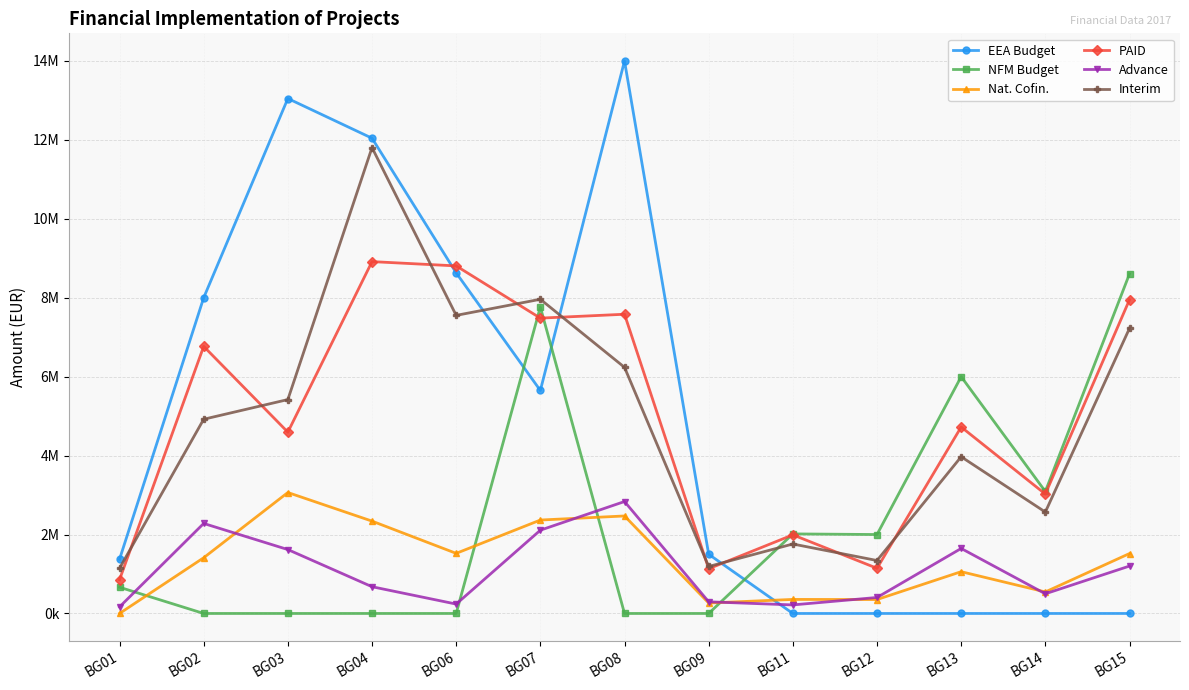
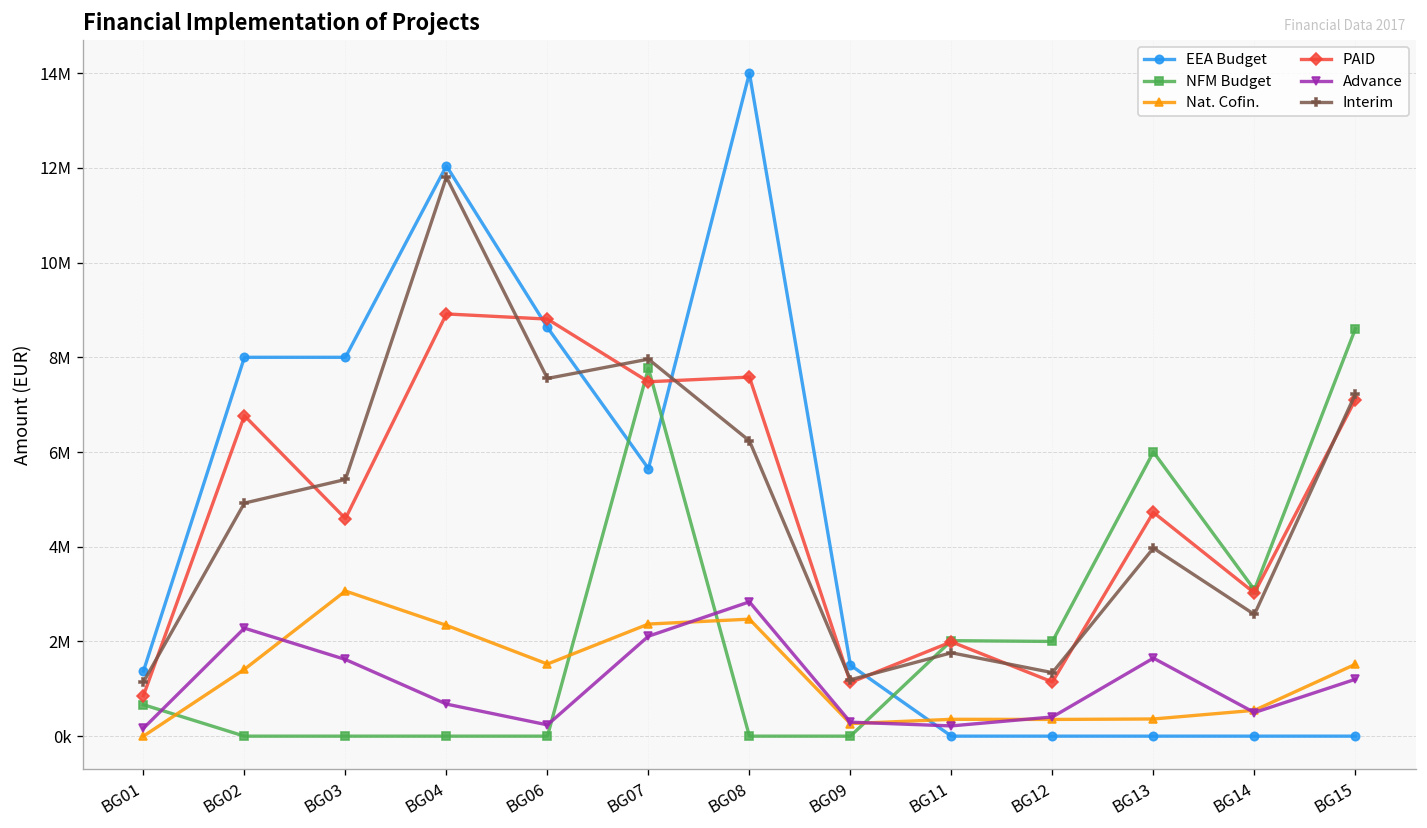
  {
    "EEA Budget": {
      "BG01": 1400000,
      "BG02": 8000000,
-     "BG03": 13000000,
+     "BG03": 8000000,
      "BG04": 12000000,
      "BG06": 8600000,
      "BG07": 5700000,
      "BG08": 14000000,
      "BG09": 1500000,
      "BG11": 0,
      "BG12": 0,
      "BG13": 0,
      "BG14": 0,
      "BG15": 0
    },
    "NFM Budget": {
      "BG01": 700000,
      "BG02": 0,
      "BG03": 0,
      "BG04": 0,
      "BG06": 0,
      "BG07": 7800000,
      "BG08": 0,
      "BG09": 0,
      "BG12": 2000000,
      "BG13": 6000000,
      "BG14": 3100000,
      "BG15": 8600000
    },
    "Nat. Cofin.": {
      "BG01": 0,
      "BG02": 1400000,
      "BG03": 3100000,
      "BG04": 2300000,
      "BG06": 1500000,
      "BG07": 2400000,
      "BG08": 2500000,
      "BG11": 400000,
-     "BG13": 1100000,
+     "BG13": 400000,
      "BG15": 1500000
    },
    "PAID": {
      "BG01": 900000,
      "BG02": 6800000,
      "BG03": 4600000,
      "BG04": 8900000,
      "BG06": 8800000,
      "BG07": 7500000,
      "BG08": 7600000,
      "BG12": 1100000,
      "BG13": 4700000,
      "BG14": 3000000,
-     "BG15": 7900000
+     "BG15": 7100000
    },
    "Advance": {
      "BG01": 200000,
      "BG02": 2300000,
      "BG03": 1600000,
      "BG04": 700000,
      "BG06": 200000,
      "BG07": 2100000,
      "BG08": 2800000,
      "BG11": 200000,
      "BG13": 1600000,
      "BG15": 1200000
    },
    "Interim": {
      "BG01": 1100000,
      "BG02": 4900000,
      "BG03": 5400000,
      "BG04": 11800000,
      "BG06": 7600000,
      "BG07": 8000000,
      "BG08": 6200000,
      "BG11": 1800000,
      "BG12": 1300000,
      "BG13": 4000000,
      "BG14": 2600000,
      "BG15": 7200000
    }
  }
